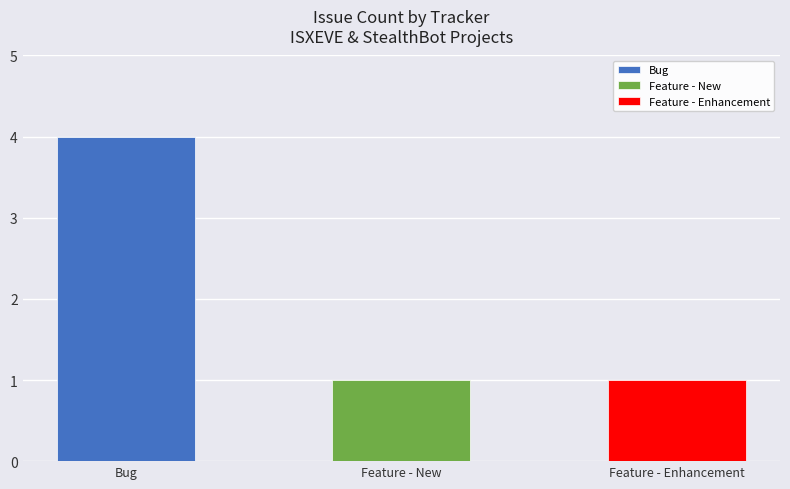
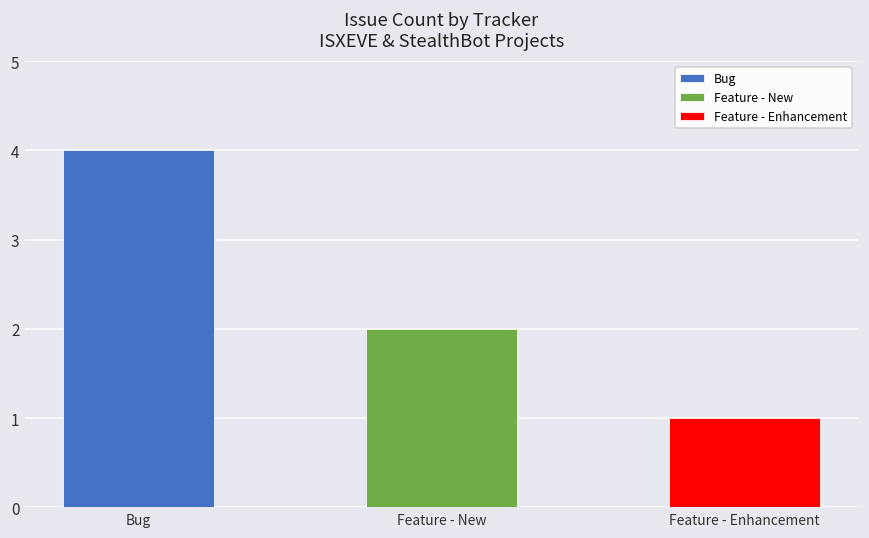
  {
    "Bug": {
      "Bug": 4,
      "Feature - New": 0,
      "Feature - Enhancement": 0
    },
    "Feature - New": {
      "Bug": 0,
-     "Feature - New": 1,
+     "Feature - New": 2,
      "Feature - Enhancement": 0
    },
    "Feature - Enhancement": {
      "Bug": 0,
      "Feature - New": 0,
      "Feature - Enhancement": 1
    }
  }
